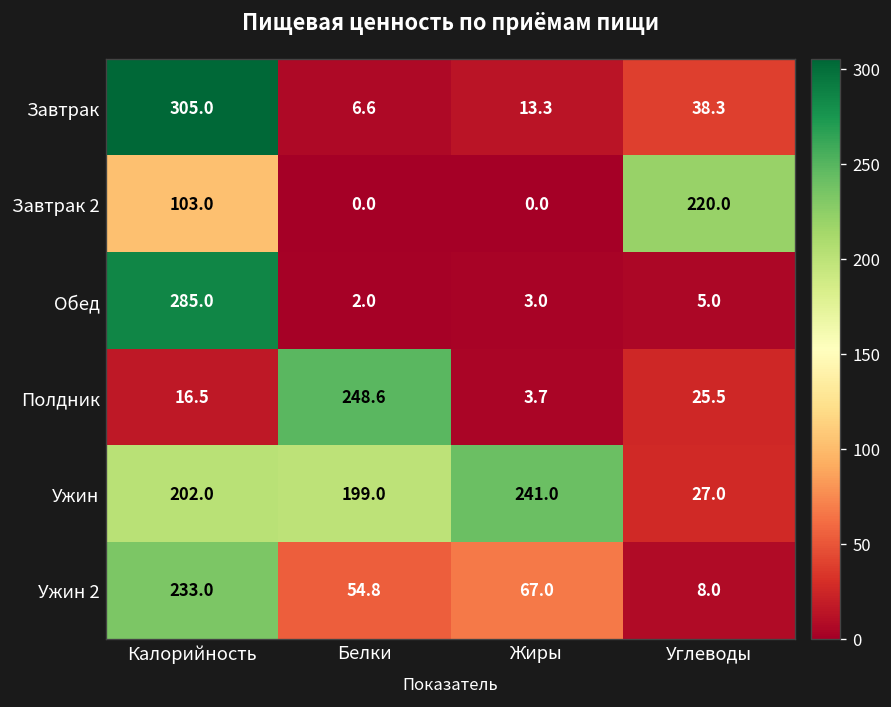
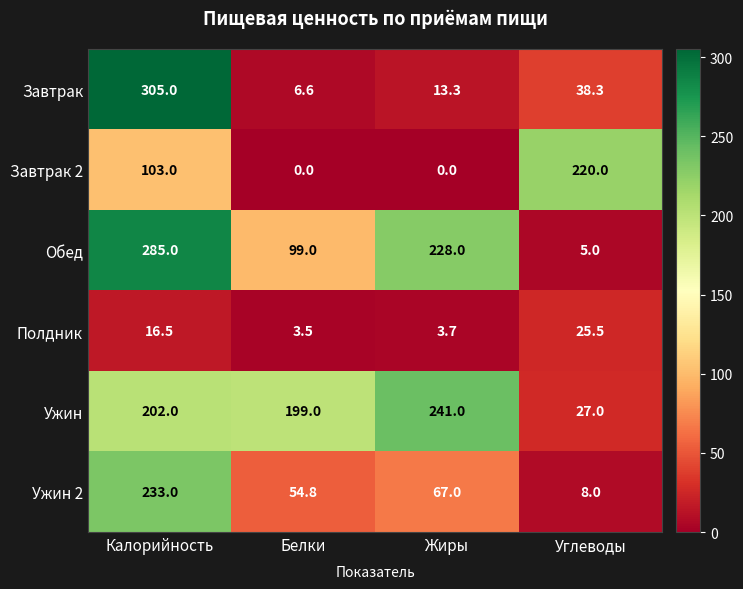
  {
    "Завтрак": {
      "Калорийность": 305.0,
      "Белки": 6.6,
      "Жиры": 13.3,
      "Углеводы": 38.3
    },
    "Завтрак 2": {
      "Калорийность": 103.0,
      "Белки": 0.0,
      "Жиры": 0.0,
      "Углеводы": 220.0
    },
    "Обед": {
      "Калорийность": 285.0,
-     "Белки": 2.0,
-     "Жиры": 3.0,
+     "Белки": 99.0,
+     "Жиры": 228.0,
      "Углеводы": 5.0
    },
    "Полдник": {
      "Калорийность": 16.5,
-     "Белки": 248.6,
+     "Белки": 3.5,
      "Жиры": 3.7,
      "Углеводы": 25.5
    },
    "Ужин": {
      "Калорийность": 202.0,
      "Белки": 199.0,
      "Жиры": 241.0,
      "Углеводы": 27.0
    },
    "Ужин 2": {
      "Калорийность": 233.0,
      "Белки": 54.8,
      "Жиры": 67.0,
      "Углеводы": 8.0
    }
  }
